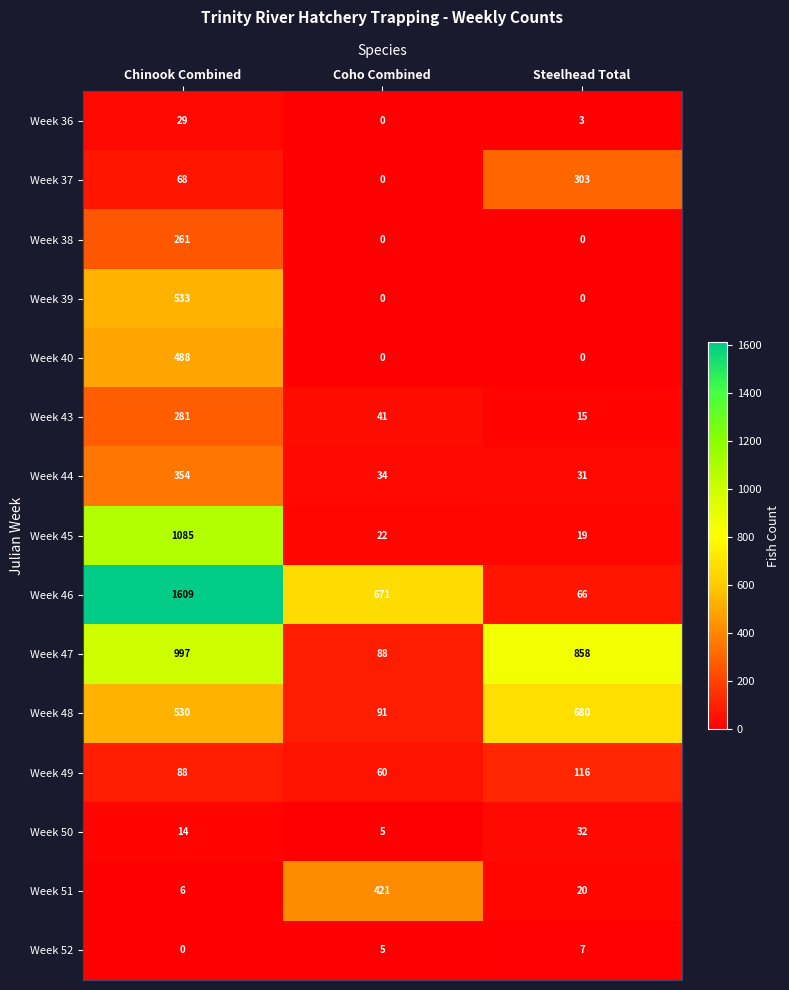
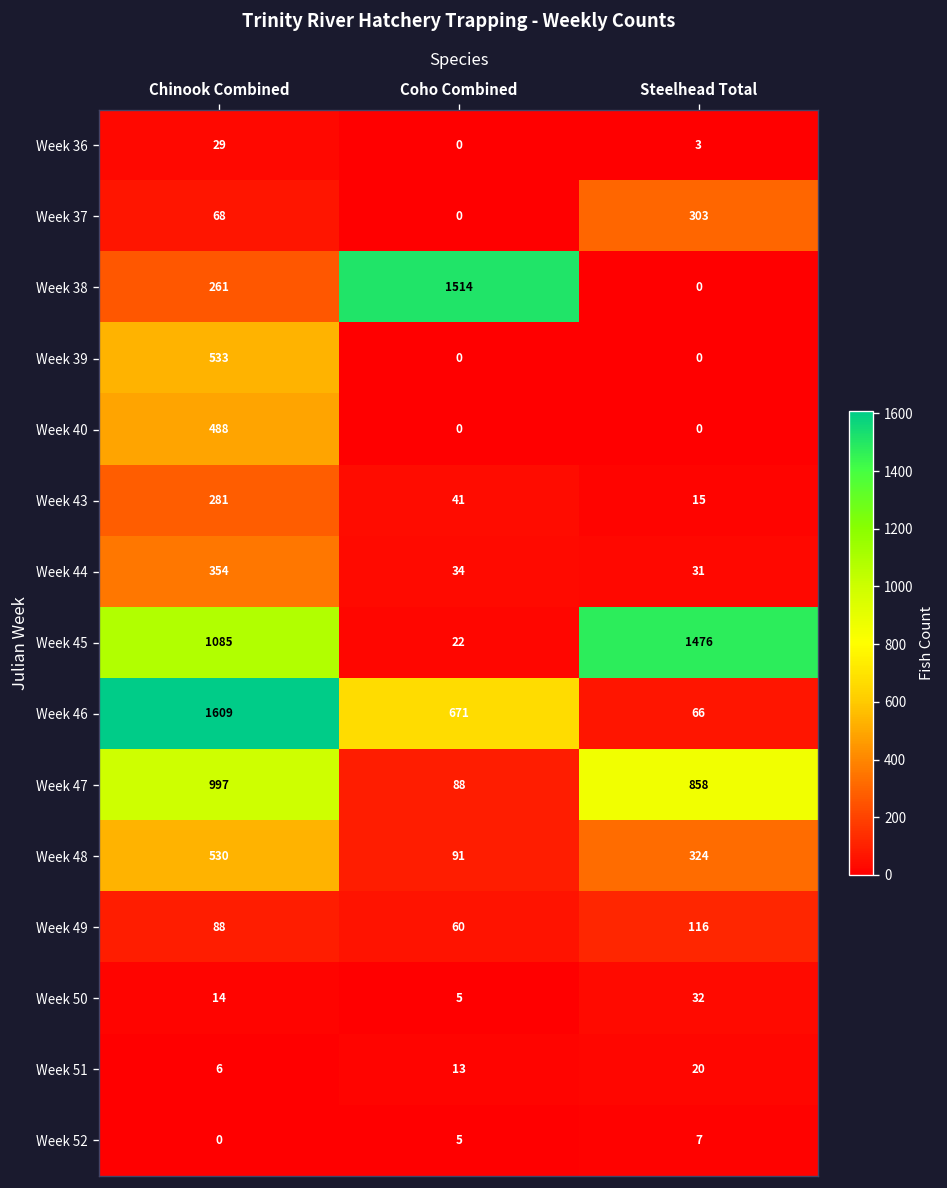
  {
    "Week 36": {
      "Chinook Combined": 29,
      "Coho Combined": 0,
      "Steelhead Total": 3
    },
    "Week 37": {
      "Chinook Combined": 68,
      "Coho Combined": 0,
      "Steelhead Total": 303
    },
    "Week 38": {
      "Chinook Combined": 261,
-     "Coho Combined": 0,
+     "Coho Combined": 1514,
      "Steelhead Total": 0
    },
    "Week 39": {
      "Chinook Combined": 533,
      "Coho Combined": 0,
      "Steelhead Total": 0
    },
    "Week 40": {
      "Chinook Combined": 488,
      "Coho Combined": 0,
      "Steelhead Total": 0
    },
    "Week 43": {
      "Chinook Combined": 281,
      "Coho Combined": 41,
      "Steelhead Total": 15
    },
    "Week 44": {
      "Chinook Combined": 354,
      "Coho Combined": 34,
      "Steelhead Total": 31
    },
    "Week 45": {
      "Chinook Combined": 1085,
      "Coho Combined": 22,
-     "Steelhead Total": 19
+     "Steelhead Total": 1476
    },
    "Week 46": {
      "Chinook Combined": 1609,
      "Coho Combined": 671,
      "Steelhead Total": 66
    },
    "Week 47": {
      "Chinook Combined": 997,
      "Coho Combined": 88,
      "Steelhead Total": 858
    },
    "Week 48": {
      "Chinook Combined": 530,
      "Coho Combined": 91,
-     "Steelhead Total": 680
+     "Steelhead Total": 324
    },
    "Week 49": {
      "Chinook Combined": 88,
      "Coho Combined": 60,
      "Steelhead Total": 116
    },
    "Week 50": {
      "Chinook Combined": 14,
      "Coho Combined": 5,
      "Steelhead Total": 32
    },
    "Week 51": {
      "Chinook Combined": 6,
-     "Coho Combined": 421,
+     "Coho Combined": 13,
      "Steelhead Total": 20
    },
    "Week 52": {
      "Chinook Combined": 0,
      "Coho Combined": 5,
      "Steelhead Total": 7
    }
  }
